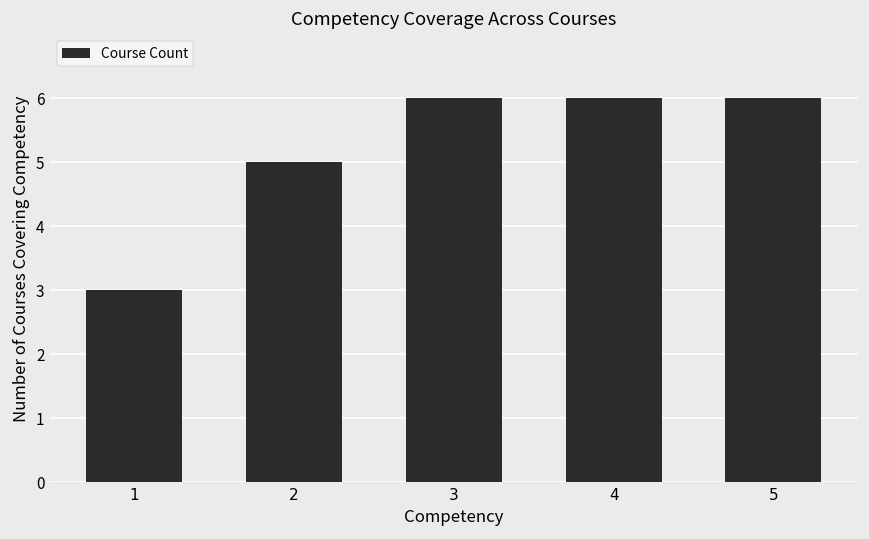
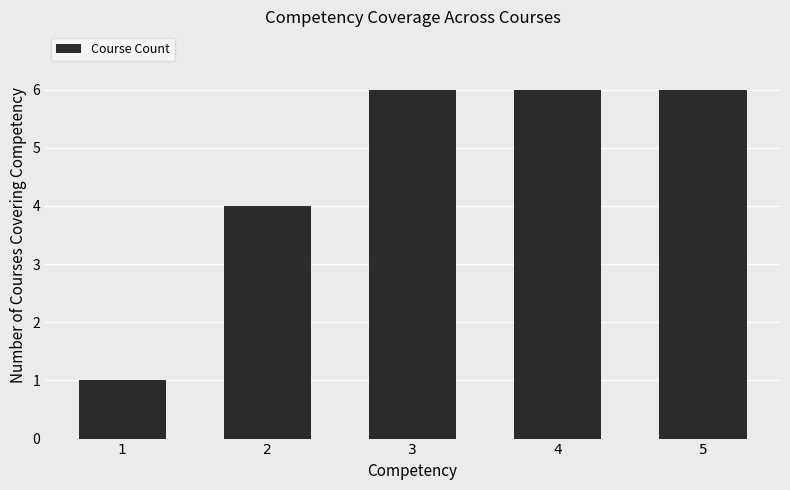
  {
-   "1": 3,
-   "2": 5,
+   "1": 1,
+   "2": 4,
    "3": 6,
    "4": 6,
    "5": 6
  }
